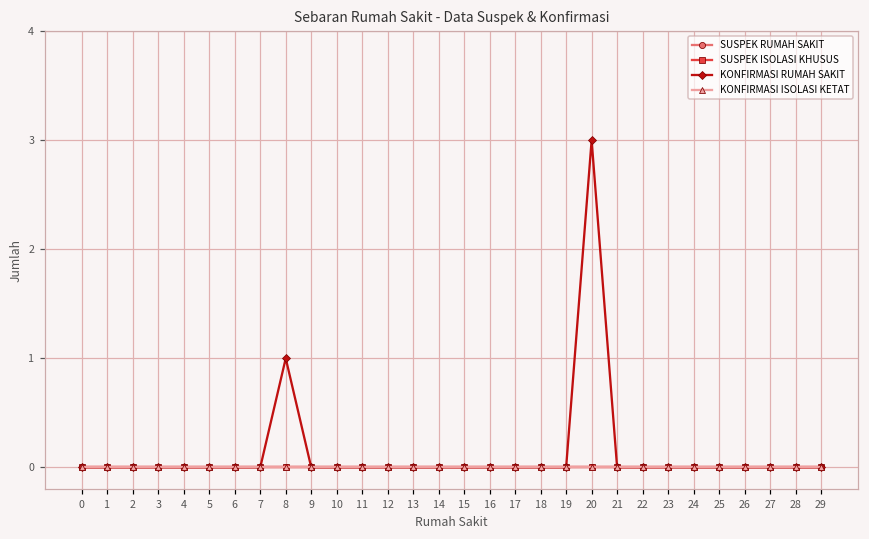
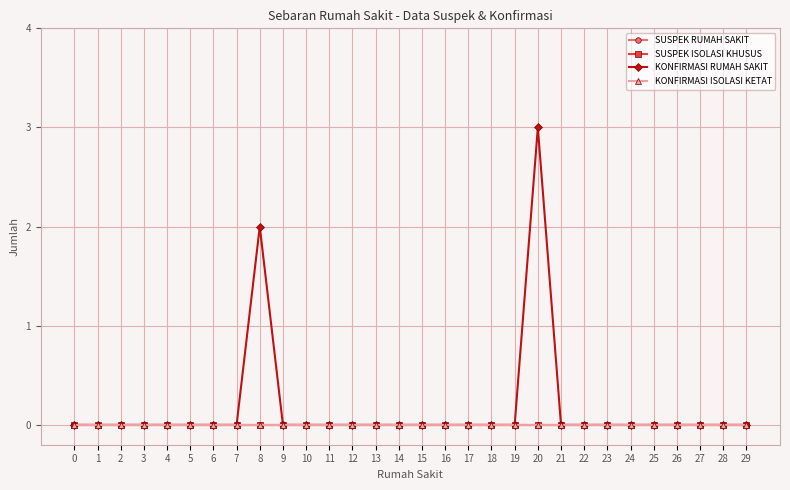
  {
    "KONFIRMASI ISOLASI KETAT": {
      "8": 0,
      "20": 0
    },
    "KONFIRMASI RUMAH SAKIT": {
-     "8": 1,
+     "8": 2,
      "20": 3
    }
  }
